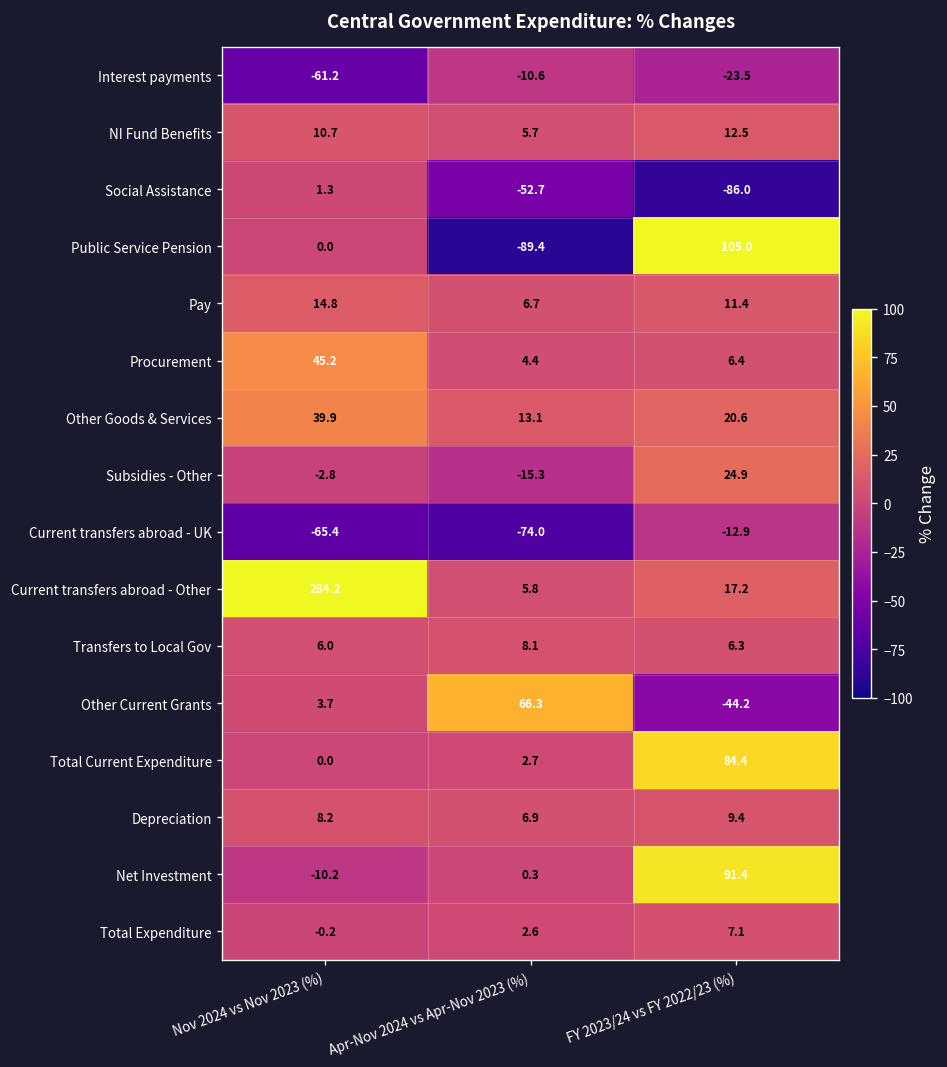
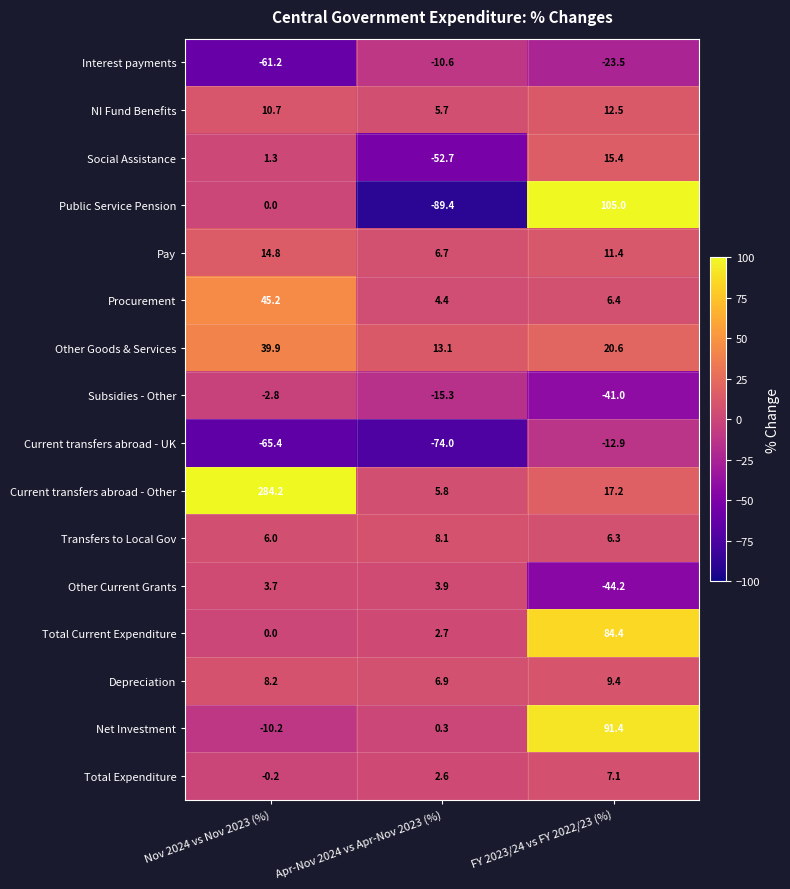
  {
    "Interest payments": {
      "Nov 2024 vs Nov 2023 (%)": -61.2,
      "Apr-Nov 2024 vs Apr-Nov 2023 (%)": -10.6,
      "FY 2023/24 vs FY 2022/23 (%)": -23.5
    },
    "NI Fund Benefits": {
      "Nov 2024 vs Nov 2023 (%)": 10.7,
      "Apr-Nov 2024 vs Apr-Nov 2023 (%)": 5.7,
      "FY 2023/24 vs FY 2022/23 (%)": 12.5
    },
    "Social Assistance": {
      "Nov 2024 vs Nov 2023 (%)": 1.3,
      "Apr-Nov 2024 vs Apr-Nov 2023 (%)": -52.7,
-     "FY 2023/24 vs FY 2022/23 (%)": -86.0
+     "FY 2023/24 vs FY 2022/23 (%)": 15.4
    },
    "Public Service Pension": {
      "Nov 2024 vs Nov 2023 (%)": 0.0,
      "Apr-Nov 2024 vs Apr-Nov 2023 (%)": -89.4,
      "FY 2023/24 vs FY 2022/23 (%)": 105.0
    },
    "Pay": {
      "Nov 2024 vs Nov 2023 (%)": 14.8,
      "Apr-Nov 2024 vs Apr-Nov 2023 (%)": 6.7,
      "FY 2023/24 vs FY 2022/23 (%)": 11.4
    },
    "Procurement": {
      "Nov 2024 vs Nov 2023 (%)": 45.2,
      "Apr-Nov 2024 vs Apr-Nov 2023 (%)": 4.4,
      "FY 2023/24 vs FY 2022/23 (%)": 6.4
    },
    "Other Goods & Services": {
      "Nov 2024 vs Nov 2023 (%)": 39.9,
      "Apr-Nov 2024 vs Apr-Nov 2023 (%)": 13.1,
      "FY 2023/24 vs FY 2022/23 (%)": 20.6
    },
    "Subsidies - Other": {
      "Nov 2024 vs Nov 2023 (%)": -2.8,
      "Apr-Nov 2024 vs Apr-Nov 2023 (%)": -15.3,
-     "FY 2023/24 vs FY 2022/23 (%)": 24.9
+     "FY 2023/24 vs FY 2022/23 (%)": -41.0
    },
    "Current transfers abroad - UK": {
      "Nov 2024 vs Nov 2023 (%)": -65.4,
      "Apr-Nov 2024 vs Apr-Nov 2023 (%)": -74.0,
      "FY 2023/24 vs FY 2022/23 (%)": -12.9
    },
    "Current transfers abroad - Other": {
      "Nov 2024 vs Nov 2023 (%)": 284.2,
      "Apr-Nov 2024 vs Apr-Nov 2023 (%)": 5.8,
      "FY 2023/24 vs FY 2022/23 (%)": 17.2
    },
    "Transfers to Local Gov": {
      "Nov 2024 vs Nov 2023 (%)": 6.0,
      "Apr-Nov 2024 vs Apr-Nov 2023 (%)": 8.1,
      "FY 2023/24 vs FY 2022/23 (%)": 6.3
    },
    "Other Current Grants": {
      "Nov 2024 vs Nov 2023 (%)": 3.7,
-     "Apr-Nov 2024 vs Apr-Nov 2023 (%)": 66.3,
+     "Apr-Nov 2024 vs Apr-Nov 2023 (%)": 3.9,
      "FY 2023/24 vs FY 2022/23 (%)": -44.2
    },
    "Total Current Expenditure": {
      "Nov 2024 vs Nov 2023 (%)": 0.0,
      "Apr-Nov 2024 vs Apr-Nov 2023 (%)": 2.7,
      "FY 2023/24 vs FY 2022/23 (%)": 84.4
    },
    "Depreciation": {
      "Nov 2024 vs Nov 2023 (%)": 8.2,
      "Apr-Nov 2024 vs Apr-Nov 2023 (%)": 6.9,
      "FY 2023/24 vs FY 2022/23 (%)": 9.4
    },
    "Net Investment": {
      "Nov 2024 vs Nov 2023 (%)": -10.2,
      "Apr-Nov 2024 vs Apr-Nov 2023 (%)": 0.3,
      "FY 2023/24 vs FY 2022/23 (%)": 91.4
    },
    "Total Expenditure": {
      "Nov 2024 vs Nov 2023 (%)": -0.2,
      "Apr-Nov 2024 vs Apr-Nov 2023 (%)": 2.6,
      "FY 2023/24 vs FY 2022/23 (%)": 7.1
    }
  }
